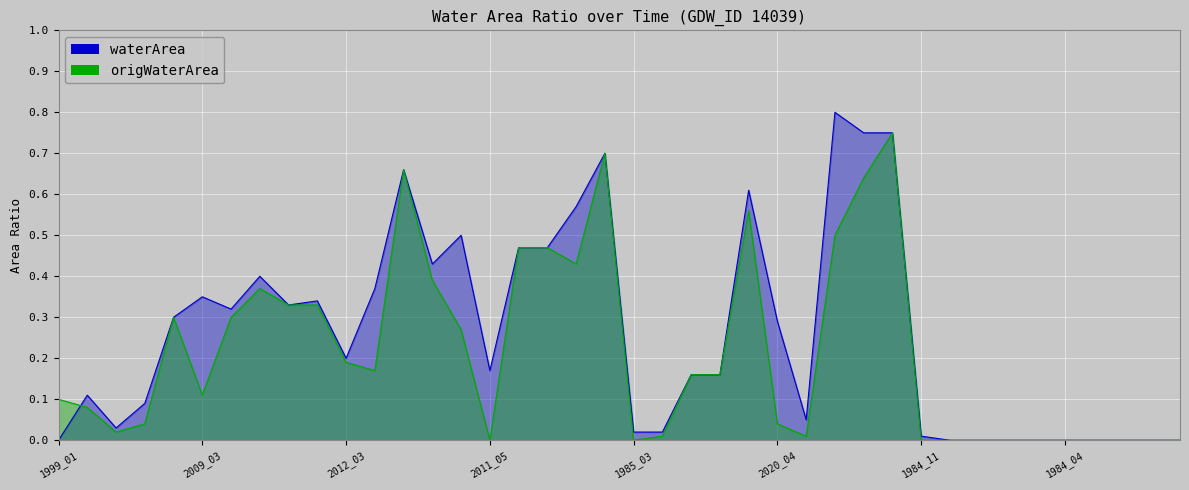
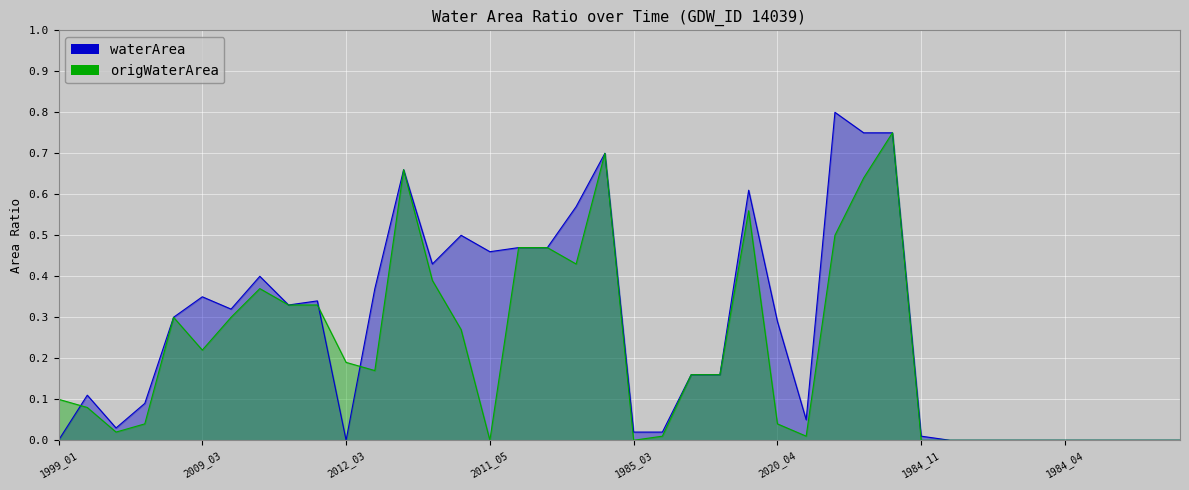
  {
    "waterArea": {
      "1999_01": 0.00,
      "2009_03": 0.35,
-     "2012_03": 0.2,
-     "2011_05": 0.17,
+     "2012_03": 0.0,
+     "2011_05": 0.46,
      "1985_03": 0.02,
      "2020_04": 0.29,
      "1984_11": 0.01
    },
    "origWaterArea": {
      "1999_01": 0.10,
-     "2009_03": 0.11,
+     "2009_03": 0.22,
      "2012_03": 0.19,
      "2011_05": 0.00,
      "1985_03": 0.00,
      "2020_04": 0.04,
      "1984_11": 0.00
    }
  }
